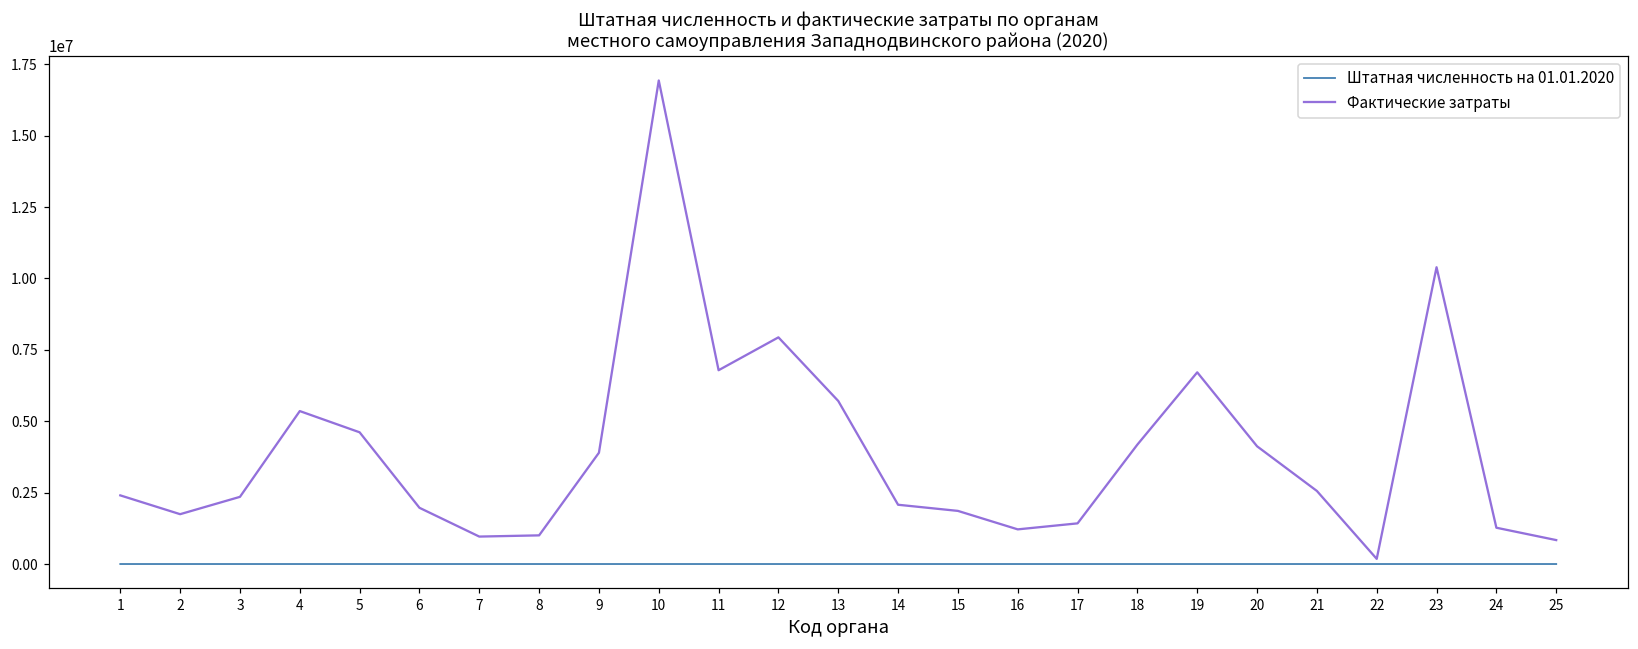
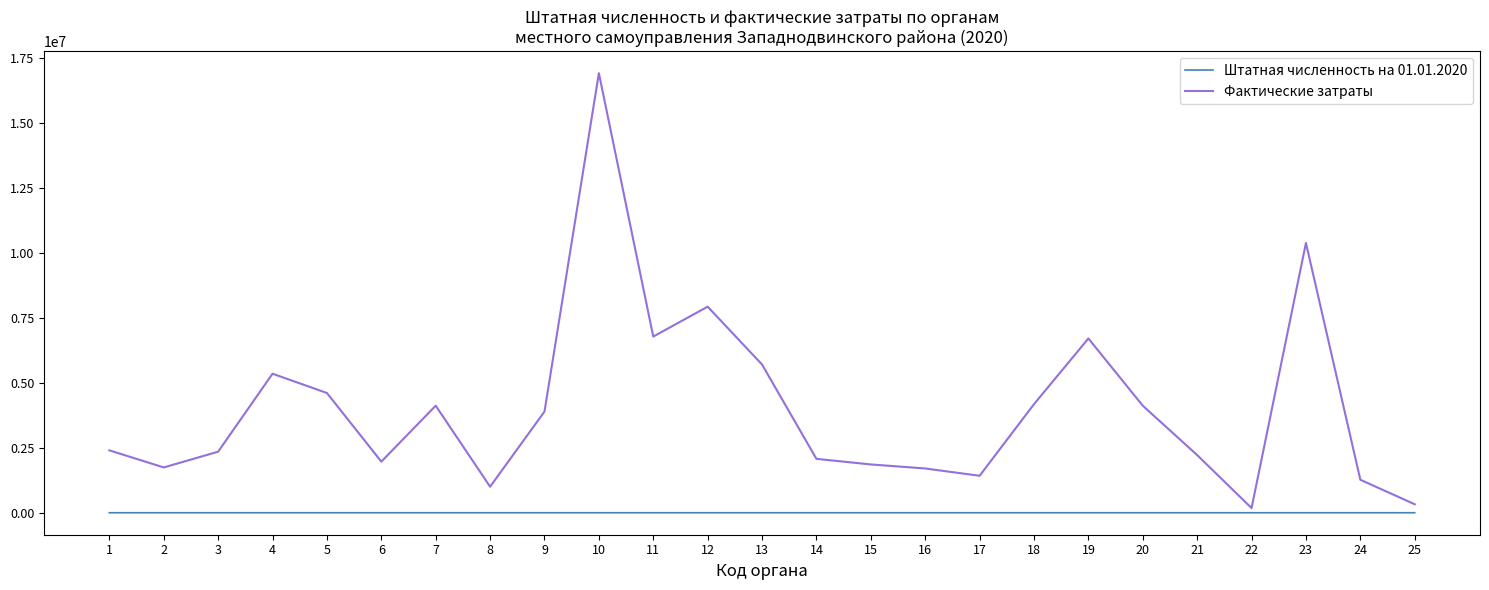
  {
    "Штатная численность на 01.01.2020": {
      "1": 0,
      "2": 0,
      "3": 0,
      "4": 0,
      "5": 0,
      "6": 0,
      "7": 0,
      "8": 0,
      "9": 0,
      "10": 0,
      "11": 0,
      "12": 0,
      "13": 0,
      "14": 0,
      "15": 0,
      "16": 0,
      "17": 0,
      "18": 0,
      "19": 0,
      "20": 0,
      "21": 0,
      "22": 0,
      "23": 0,
      "24": 0,
      "25": 0
    },
    "Фактические затраты": {
      "1": 2400000,
      "2": 1700000,
      "3": 2400000,
      "4": 5400000,
      "5": 4600000,
      "6": 2000000,
-     "7": 1000000,
+     "7": 4100000,
      "8": 1000000,
      "9": 3900000,
      "10": 16900000,
      "11": 6800000,
      "12": 7900000,
      "13": 5700000,
      "14": 2100000,
      "15": 1900000,
-     "16": 1200000,
+     "16": 1700000,
      "17": 1400000,
      "18": 4200000,
      "19": 6700000,
      "20": 4100000,
-     "21": 2600000,
+     "21": 2200000,
      "22": 200000,
      "23": 10400000,
      "24": 1300000,
-     "25": 800000
+     "25": 300000
    }
  }
